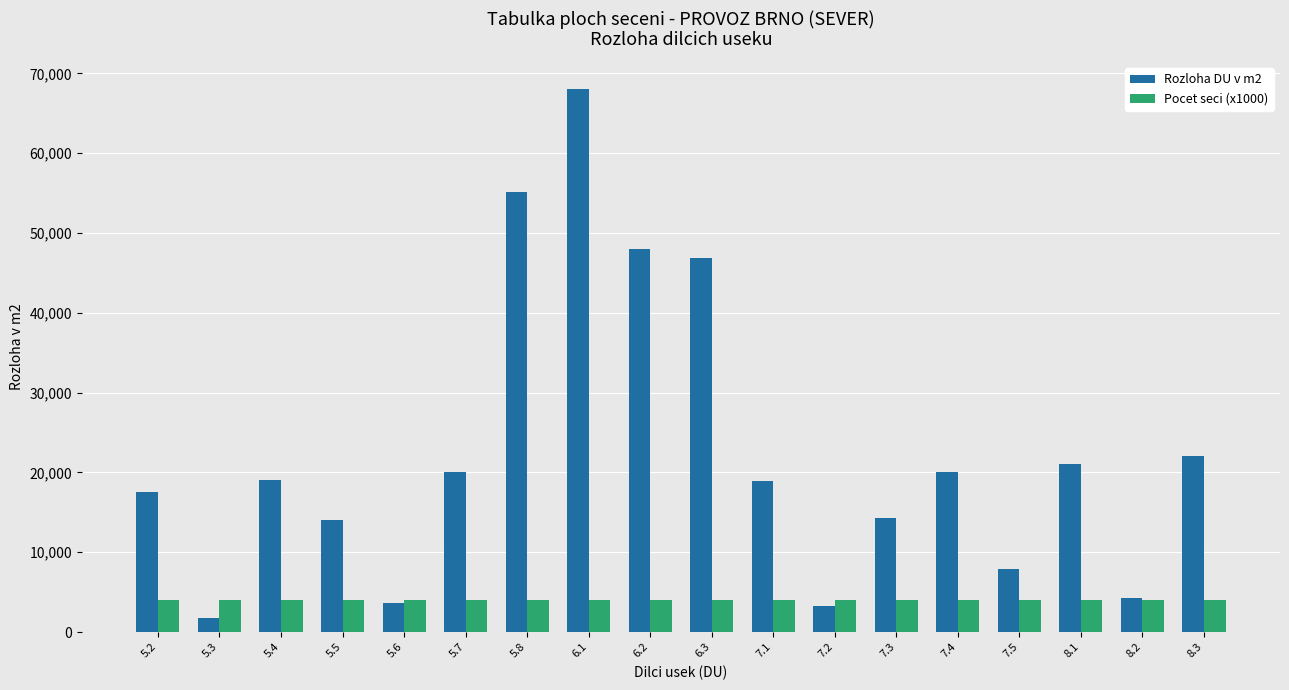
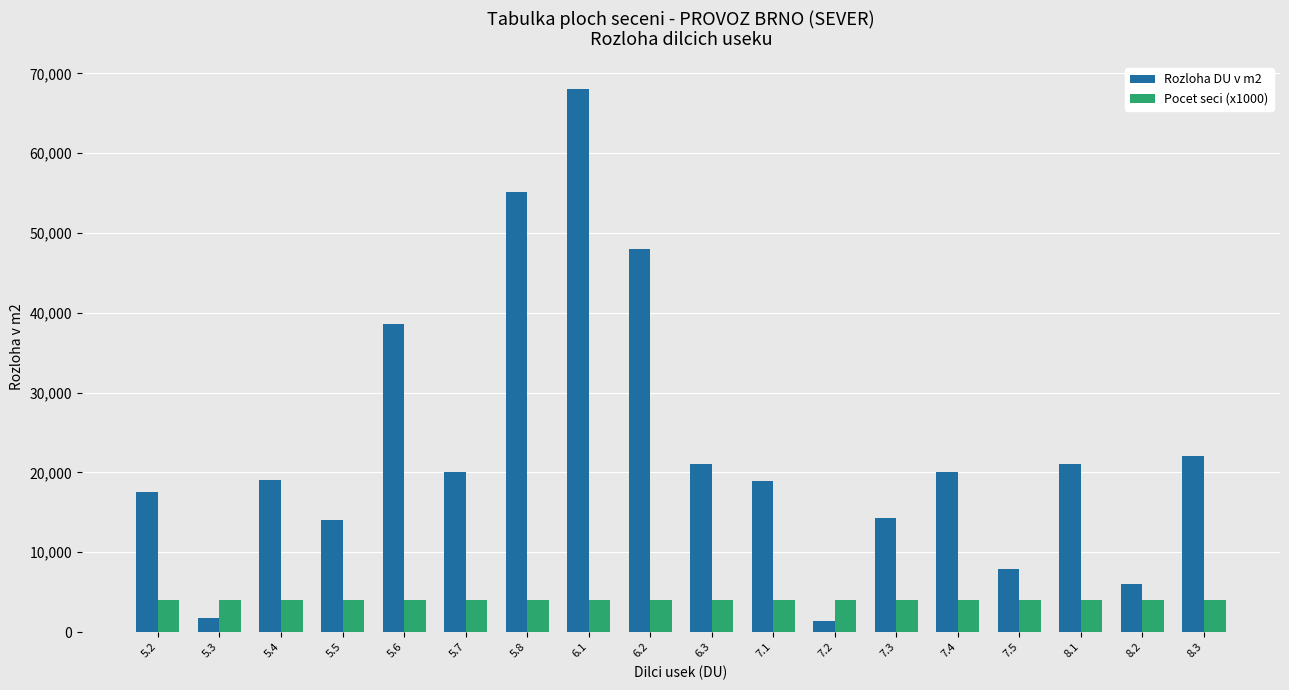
  {
    "Rozloha DU v m2": {
      "5.2": "18,000",
      "5.3": "2,000",
      "5.4": "19,000",
      "5.5": "14,000",
-     "5.6": "4,000",
+     "5.6": "39,000",
      "5.7": "20,000",
      "5.8": "55,000",
      "6.1": "68,000",
      "6.2": "48,000",
-     "6.3": "47,000",
+     "6.3": "21,000",
      "7.1": "19,000",
-     "7.2": "3,000",
+     "7.2": "1,000",
      "7.3": "14,000",
      "7.4": "20,000",
      "7.5": "8,000",
      "8.1": "21,000",
-     "8.2": "4,000",
+     "8.2": "6,000",
      "8.3": "22,000"
    },
    "Pocet seci (x1000)": {
      "5.2": "4,000",
      "5.3": "4,000",
      "5.4": "4,000",
      "5.5": "4,000",
      "5.6": "4,000",
      "5.7": "4,000",
      "5.8": "4,000",
      "6.1": "4,000",
      "6.2": "4,000",
      "6.3": "4,000",
      "7.1": "4,000",
      "7.2": "4,000",
      "7.3": "4,000",
      "7.4": "4,000",
      "7.5": "4,000",
      "8.1": "4,000",
      "8.2": "4,000",
      "8.3": "4,000"
    }
  }
